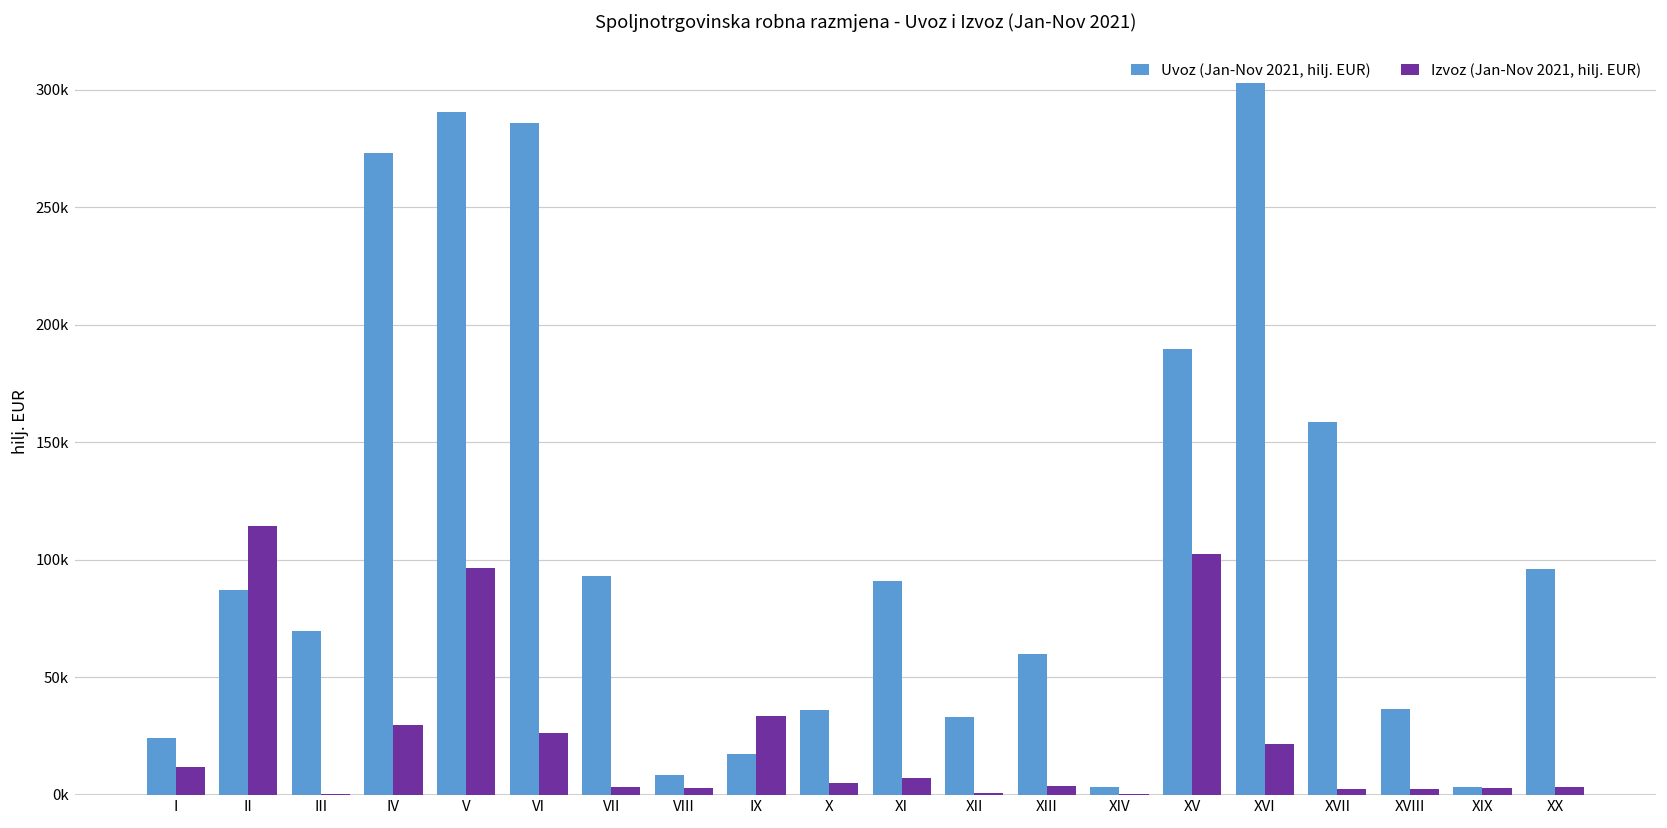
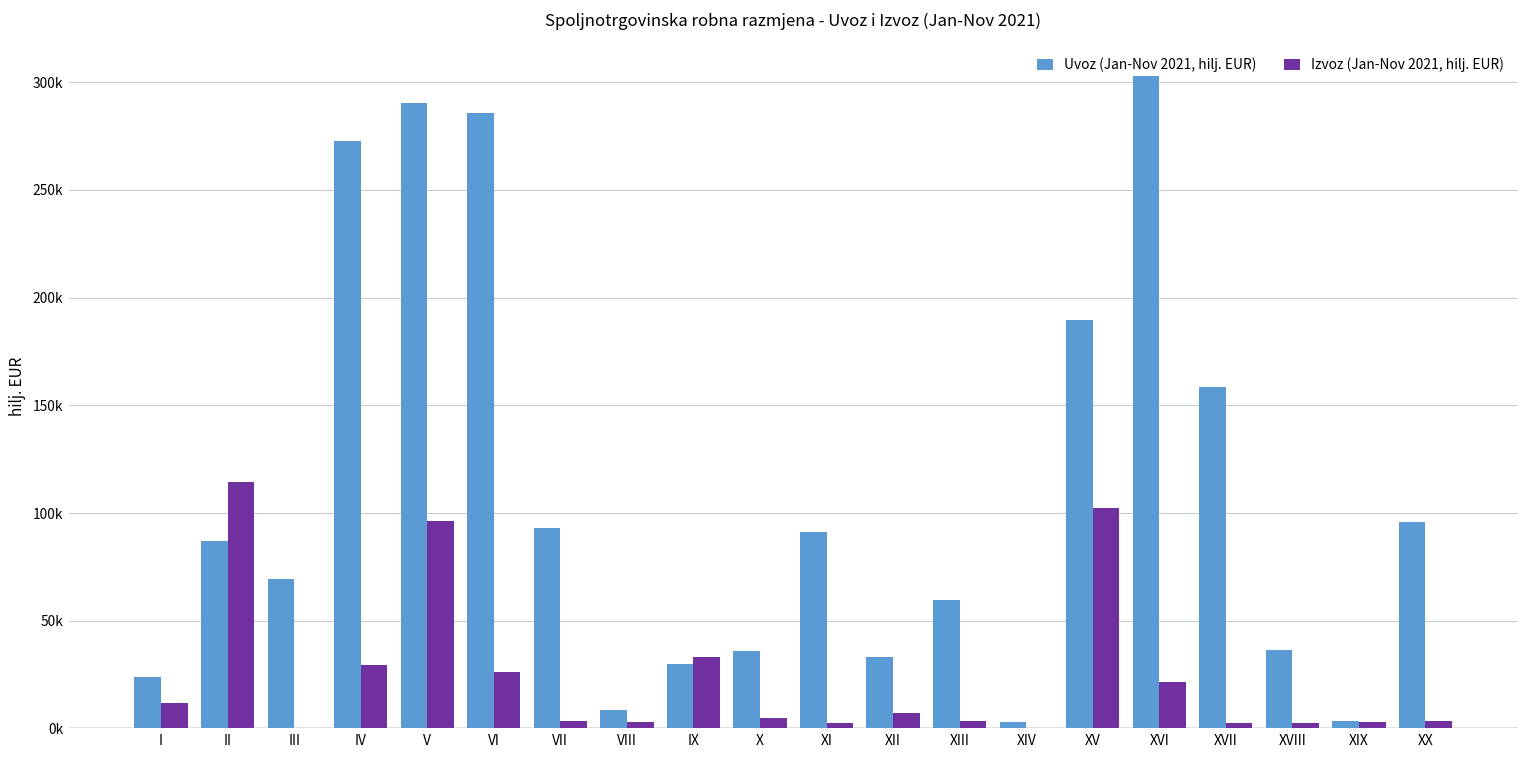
  {
    "Uvoz (Jan-Nov 2021, hilj. EUR)": {
      "I": 24000,
      "II": 87000,
      "III": 69000,
      "IV": 273000,
      "V": 290000,
      "VI": 286000,
      "VII": 93000,
      "VIII": 8000,
-     "IX": 17000,
+     "IX": 30000,
      "X": 36000,
      "XI": 91000,
      "XII": 33000,
      "XIII": 60000,
      "XIV": 3000,
      "XV": 190000,
      "XVI": 303000,
      "XVII": 159000,
      "XVIII": 36000,
      "XIX": 3000,
      "XX": 96000
    },
    "Izvoz (Jan-Nov 2021, hilj. EUR)": {
      "I": 12000,
      "II": 114000,
      "IV": 30000,
      "V": 96000,
      "VI": 26000,
      "VII": 3000,
      "VIII": 3000,
      "IX": 33000,
      "X": 5000,
-     "XI": 7000,
-     "XII": 1000,
+     "XI": 2000,
+     "XII": 7000,
      "XIII": 4000,
      "XV": 102000,
      "XVI": 22000,
      "XVII": 2000,
      "XVIII": 2000,
      "XIX": 3000,
      "XX": 3000
    }
  }
